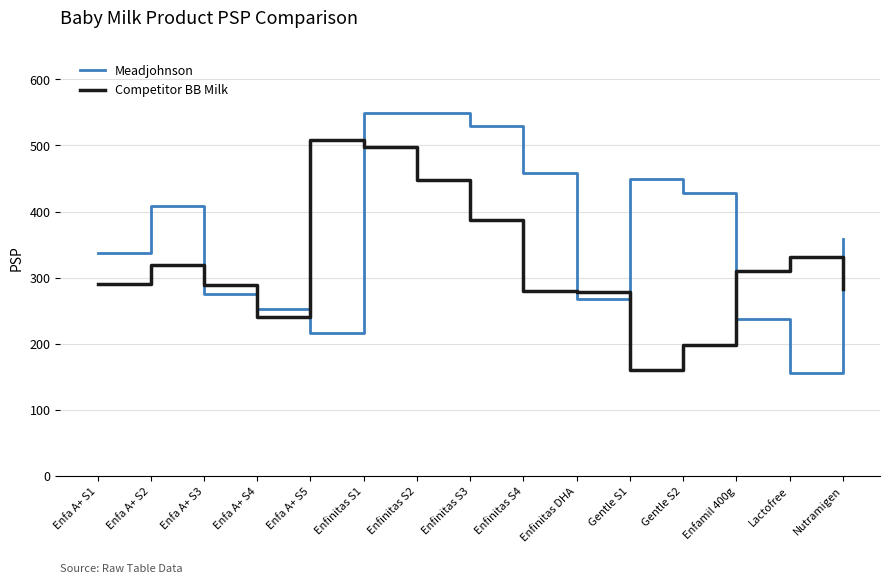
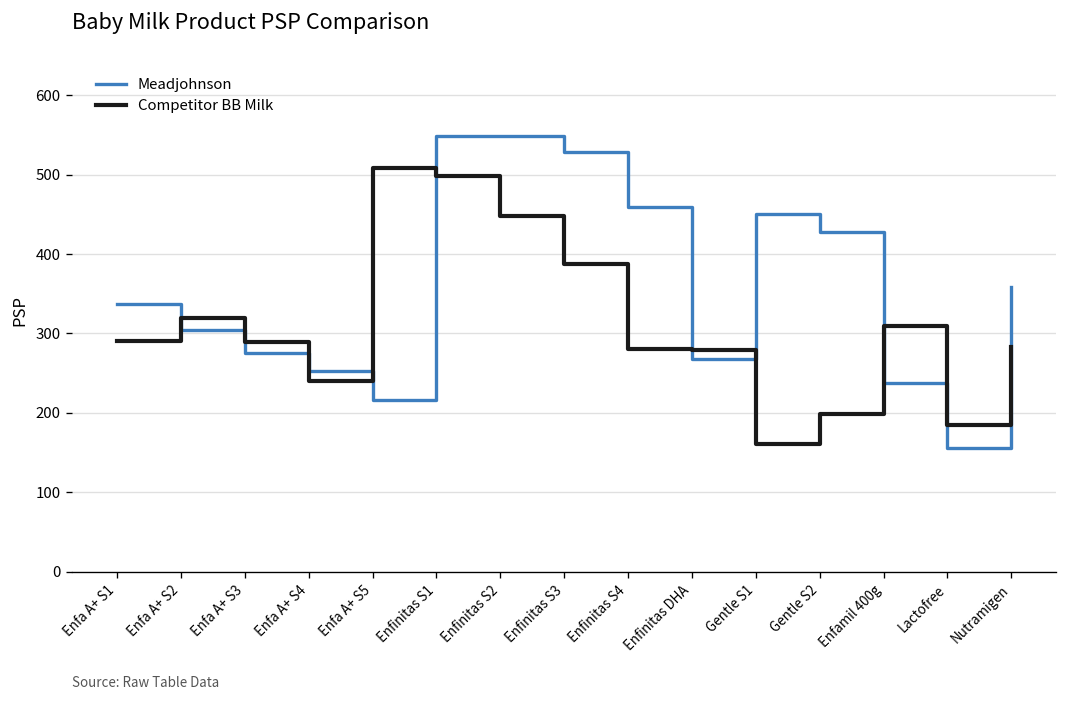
  {
    "Meadjohnson": {
      "Enfa A+ S1": 340,
-     "Enfa A+ S2": 410,
+     "Enfa A+ S2": 310,
      "Enfa A+ S3": 280,
      "Enfa A+ S4": 250,
      "Enfa A+ S5": 220,
      "Enfinitas S1": 550,
      "Enfinitas S2": 550,
      "Enfinitas S3": 530,
      "Enfinitas S4": 460,
      "Enfinitas DHA": 270,
      "Gentle S1": 450,
      "Gentle S2": 430,
      "Enfamil 400g": 240,
      "Lactofree": 160,
      "Nutramigen": 360
    },
    "Competitor BB Milk": {
      "Enfa A+ S1": 290,
      "Enfa A+ S2": 320,
      "Enfa A+ S3": 290,
      "Enfa A+ S4": 240,
      "Enfa A+ S5": 510,
      "Enfinitas S1": 500,
      "Enfinitas S2": 450,
      "Enfinitas S3": 390,
      "Enfinitas S4": 280,
      "Enfinitas DHA": 280,
      "Gentle S1": 160,
      "Gentle S2": 200,
      "Enfamil 400g": 310,
-     "Lactofree": 330,
+     "Lactofree": 190,
      "Nutramigen": 280
    }
  }
